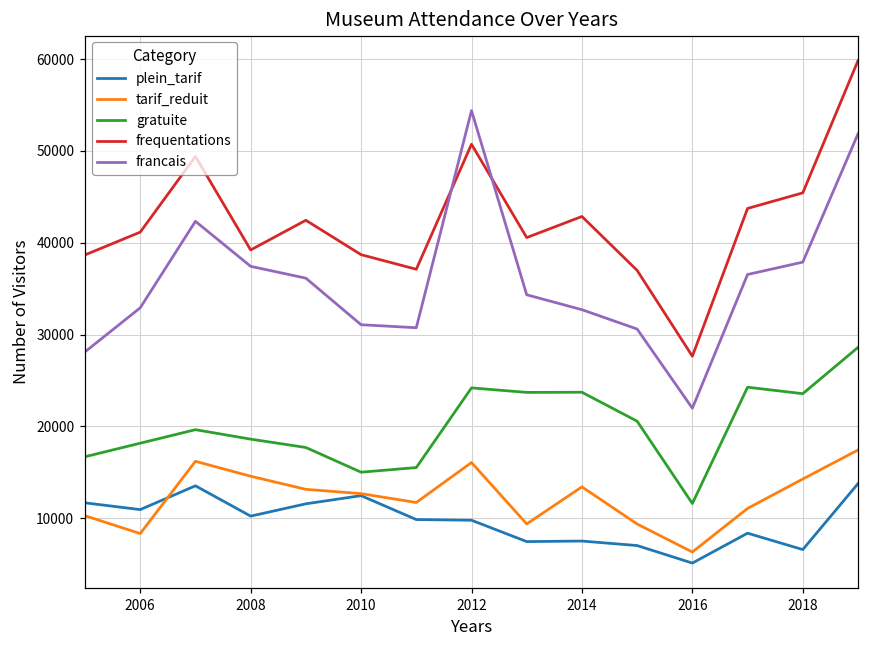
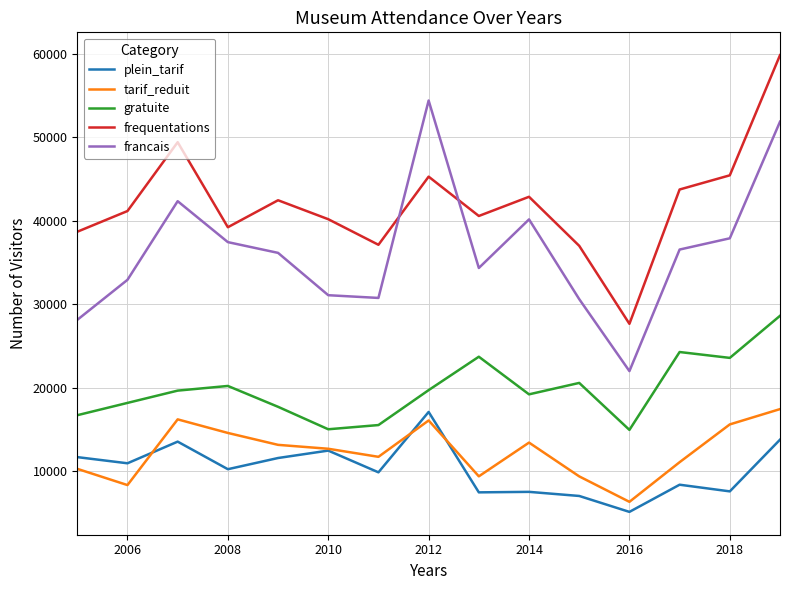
  {
    "plein_tarif": {
      "2006": 11000,
      "2008": 10000,
-     "2012": 10000,
+     "2012": 17000,
      "2014": 8000,
      "2016": 5000,
-     "2018": 7000
+     "2018": 8000
    },
    "tarif_reduit": {
      "2006": 8000,
      "2008": 15000,
      "2012": 16000,
      "2014": 13000,
      "2016": 6000,
-     "2018": 14000
+     "2018": 16000
    },
    "gratuite": {
      "2006": 18000,
-     "2008": 19000,
+     "2008": 20000,
      "2010": 15000,
-     "2012": 24000,
-     "2014": 24000,
-     "2016": 12000,
+     "2012": 20000,
+     "2014": 19000,
+     "2016": 15000,
      "2018": 24000
    },
    "frequentations": {
      "2006": 41000,
      "2008": 39000,
-     "2010": 39000,
-     "2012": 51000,
+     "2010": 40000,
+     "2012": 45000,
      "2014": 43000,
      "2016": 28000,
      "2018": 45000
    },
    "francais": {
      "2006": 33000,
      "2008": 37000,
      "2010": 31000,
      "2012": 54000,
-     "2014": 33000,
+     "2014": 40000,
      "2016": 22000,
      "2018": 38000
    }
  }
